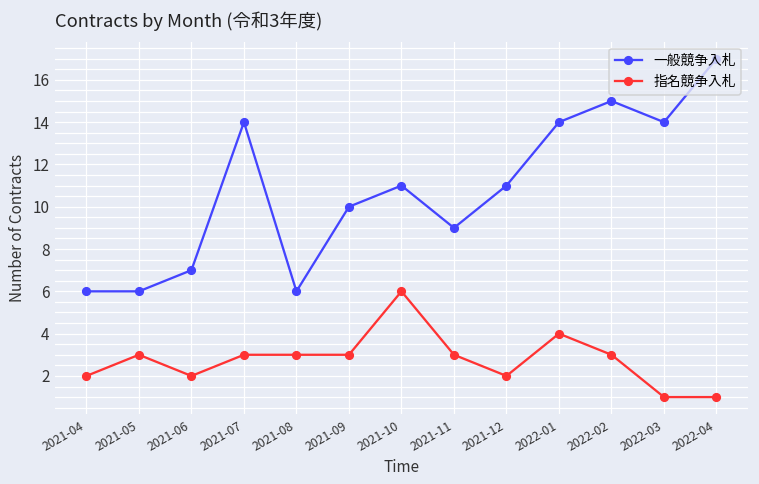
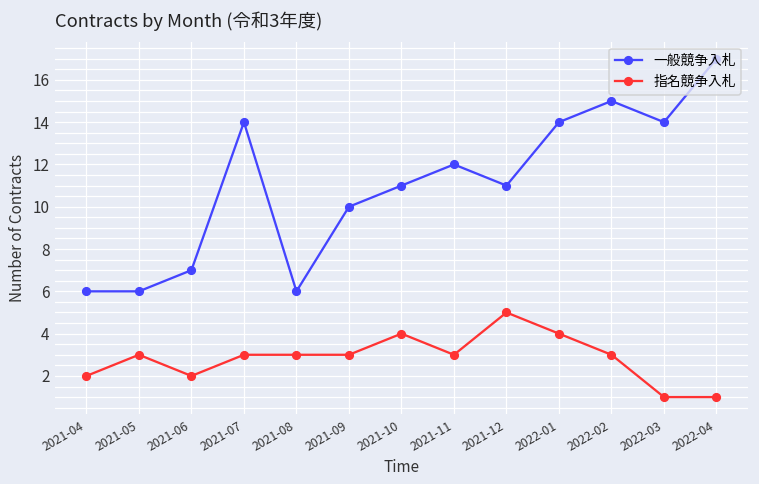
  {
    "一般競争入札": {
      "2021-04": 6,
      "2021-05": 6,
      "2021-06": 7,
      "2021-07": 14,
      "2021-08": 6,
      "2021-09": 10,
      "2021-10": 11,
-     "2021-11": 9,
+     "2021-11": 12,
      "2021-12": 11,
      "2022-01": 14,
      "2022-02": 15,
      "2022-03": 14
    },
    "指名競争入札": {
      "2021-04": 2,
      "2021-05": 3,
      "2021-06": 2,
      "2021-07": 3,
      "2021-08": 3,
      "2021-09": 3,
-     "2021-10": 6,
+     "2021-10": 4,
      "2021-11": 3,
-     "2021-12": 2,
+     "2021-12": 5,
      "2022-01": 4,
      "2022-02": 3,
      "2022-03": 1,
      "2022-04": 1
    }
  }
